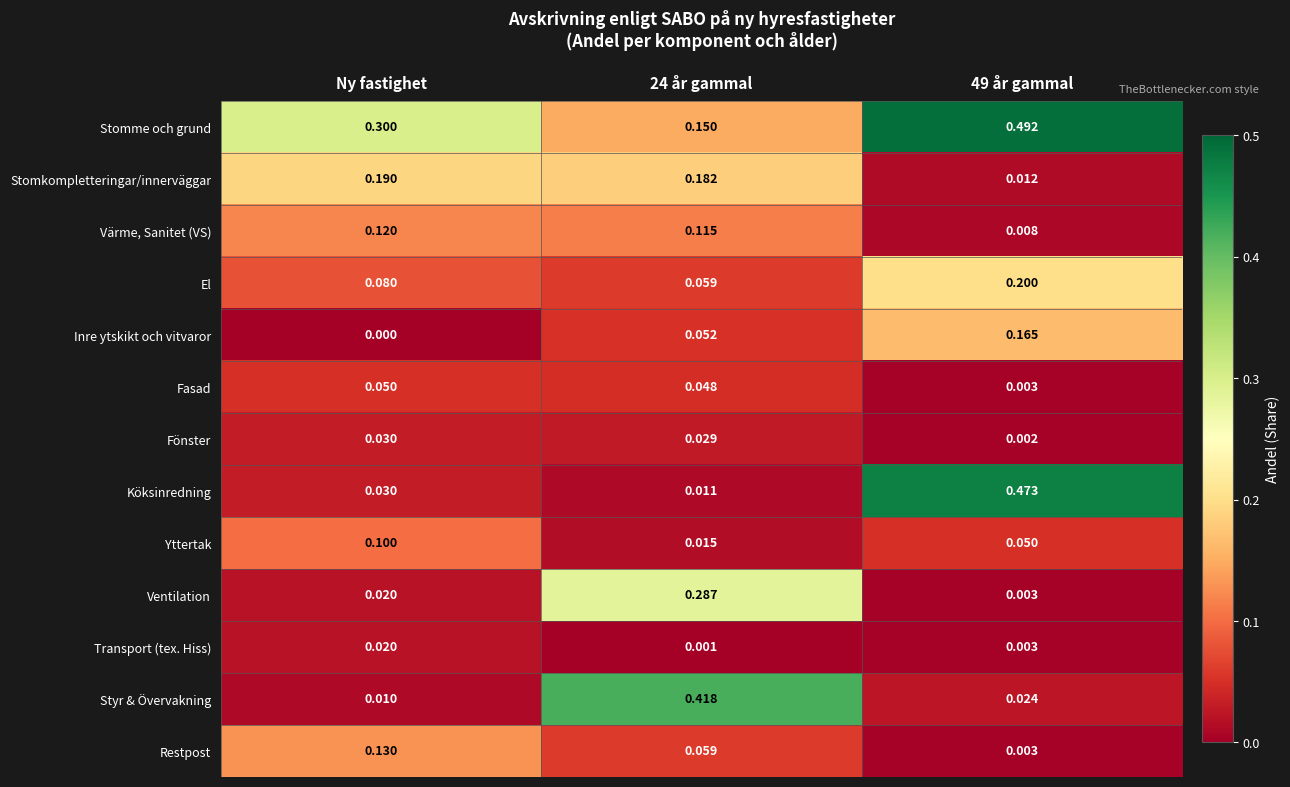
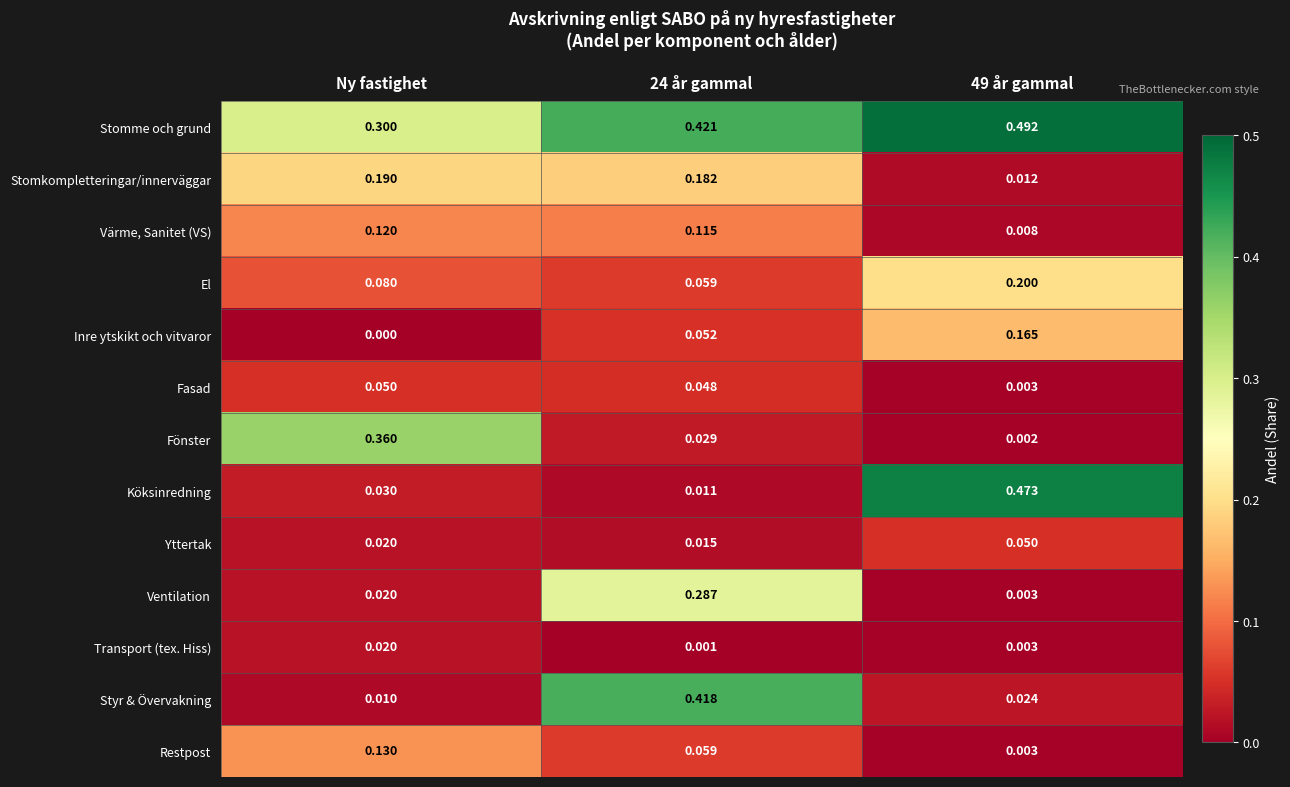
  {
    "Stomme och grund": {
      "Ny fastighet": 0.300,
-     "24 år gammal": 0.150,
+     "24 år gammal": 0.421,
      "49 år gammal": 0.492
    },
    "Stomkompletteringar/innerväggar": {
      "Ny fastighet": 0.190,
      "24 år gammal": 0.182,
      "49 år gammal": 0.012
    },
    "Värme, Sanitet (VS)": {
      "Ny fastighet": 0.120,
      "24 år gammal": 0.115,
      "49 år gammal": 0.008
    },
    "El": {
      "Ny fastighet": 0.080,
      "24 år gammal": 0.059,
      "49 år gammal": 0.200
    },
    "Inre ytskikt och vitvaror": {
      "Ny fastighet": 0.000,
      "24 år gammal": 0.052,
      "49 år gammal": 0.165
    },
    "Fasad": {
      "Ny fastighet": 0.050,
      "24 år gammal": 0.048,
      "49 år gammal": 0.003
    },
    "Fönster": {
-     "Ny fastighet": 0.030,
+     "Ny fastighet": 0.360,
      "24 år gammal": 0.029,
      "49 år gammal": 0.002
    },
    "Köksinredning": {
      "Ny fastighet": 0.030,
      "24 år gammal": 0.011,
      "49 år gammal": 0.473
    },
    "Yttertak": {
-     "Ny fastighet": 0.100,
+     "Ny fastighet": 0.020,
      "24 år gammal": 0.015,
      "49 år gammal": 0.050
    },
    "Ventilation": {
      "Ny fastighet": 0.020,
      "24 år gammal": 0.287,
      "49 år gammal": 0.003
    },
    "Transport (tex. Hiss)": {
      "Ny fastighet": 0.020,
      "24 år gammal": 0.001,
      "49 år gammal": 0.003
    },
    "Styr & Övervakning": {
      "Ny fastighet": 0.010,
      "24 år gammal": 0.418,
      "49 år gammal": 0.024
    },
    "Restpost": {
      "Ny fastighet": 0.130,
      "24 år gammal": 0.059,
      "49 år gammal": 0.003
    }
  }
